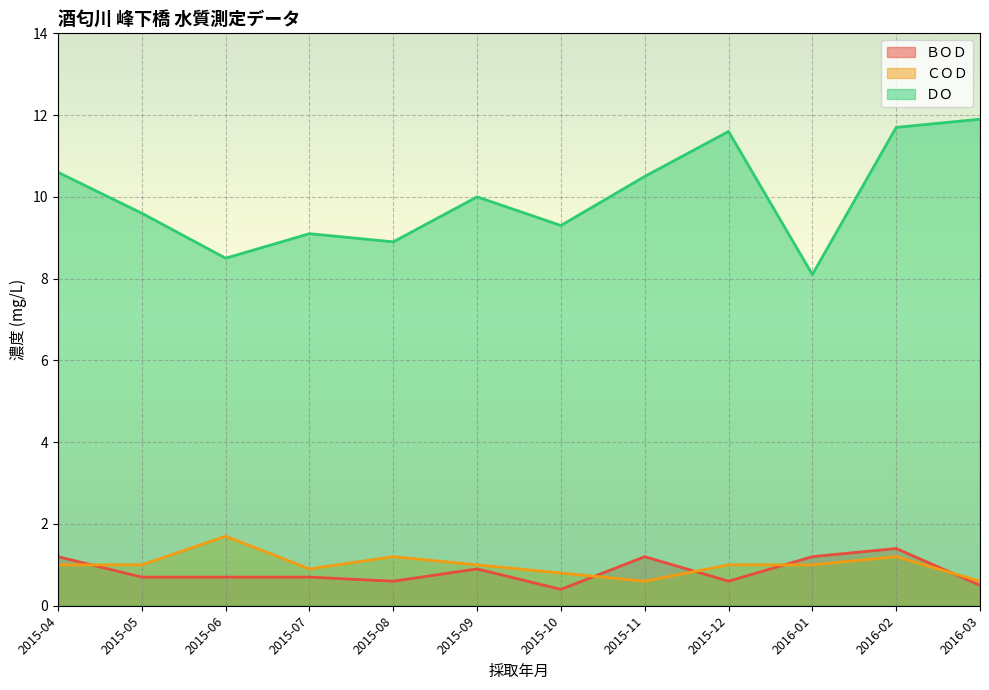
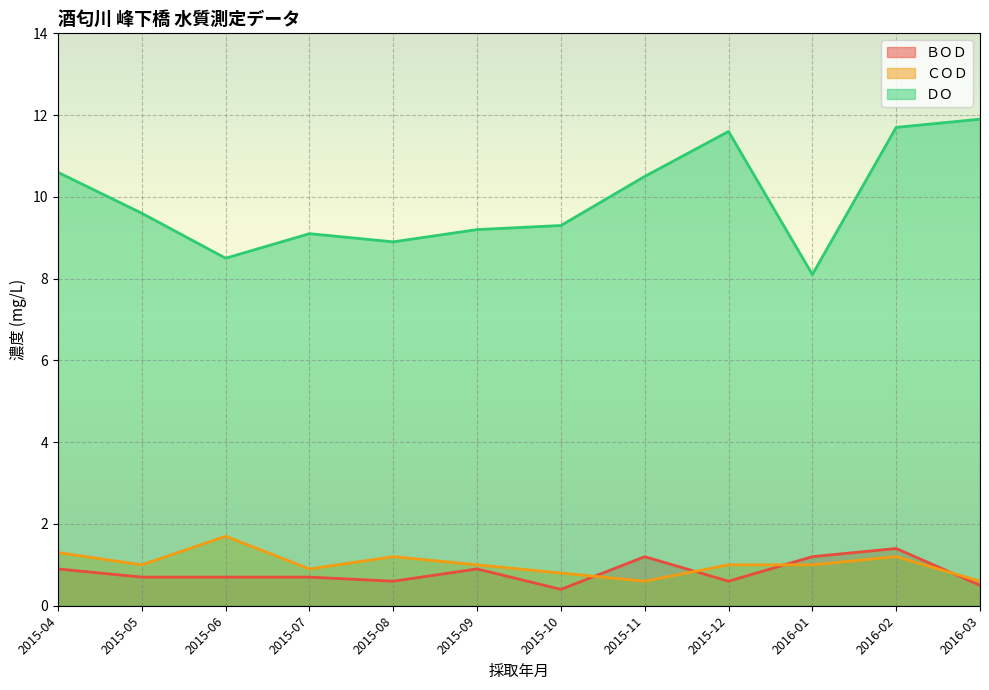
  {
    "ＢＯＤ": {
-     "2015-04": 1.2,
+     "2015-04": 0.9,
      "2015-05": 0.7,
      "2015-06": 0.7,
      "2015-07": 0.7,
      "2015-08": 0.6,
      "2015-09": 0.9,
      "2015-10": 0.4,
      "2015-11": 1.2,
      "2015-12": 0.6,
      "2016-01": 1.2,
      "2016-02": 1.4,
      "2016-03": 0.5
    },
    "ＣＯＤ": {
-     "2015-04": 1.0,
+     "2015-04": 1.3,
      "2015-05": 1.0,
      "2015-06": 1.7,
      "2015-07": 0.9,
      "2015-08": 1.2,
      "2015-09": 1.0,
      "2015-10": 0.8,
      "2015-11": 0.6,
      "2015-12": 1.0,
      "2016-01": 1.0,
      "2016-02": 1.2,
      "2016-03": 0.6
    },
    "ＤＯ": {
      "2015-04": 10.6,
      "2015-05": 9.6,
      "2015-06": 8.5,
      "2015-07": 9.1,
      "2015-08": 8.9,
-     "2015-09": 10.0,
+     "2015-09": 9.2,
      "2015-10": 9.3,
      "2015-11": 10.5,
      "2015-12": 11.6,
      "2016-01": 8.1,
      "2016-02": 11.7,
      "2016-03": 11.9
    }
  }
